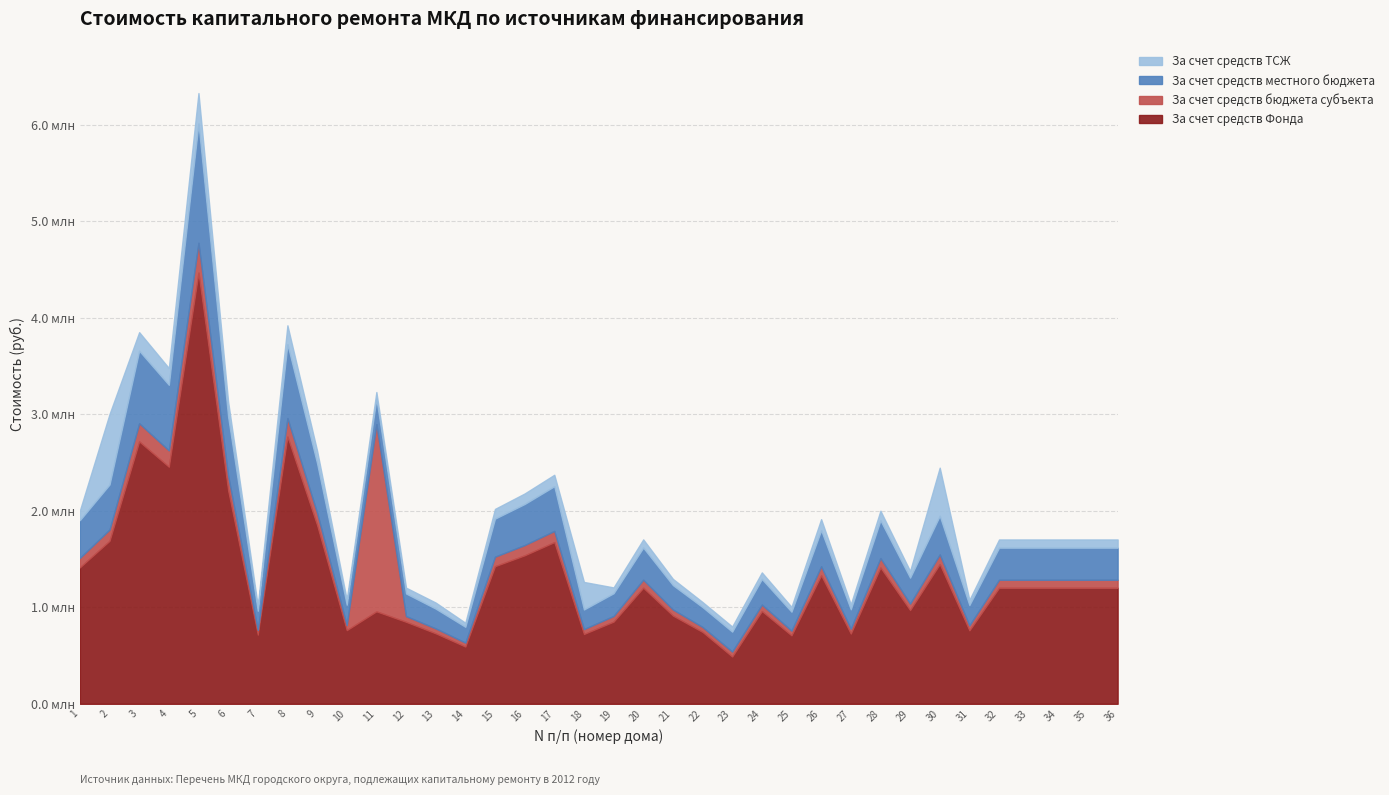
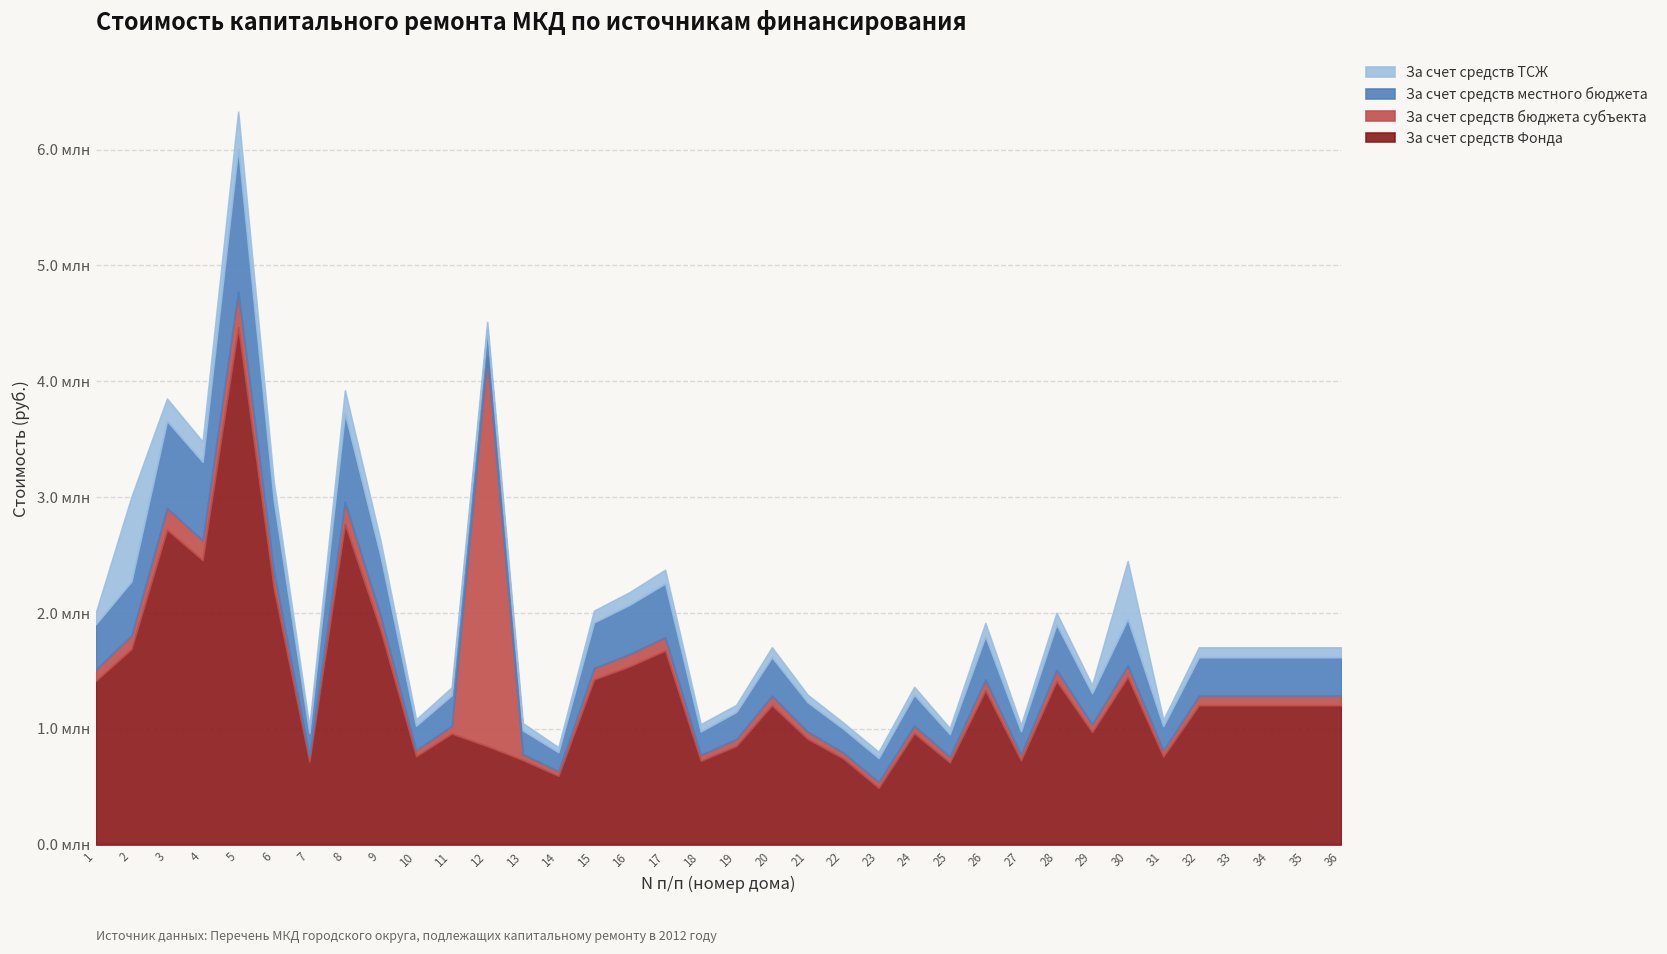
  {
    "За счет средств Фонда": {
      "1": "1.4 млн",
      "2": "1.7 млн",
      "3": "2.7 млн",
      "4": "2.5 млн",
      "5": "4.5 млн",
      "6": "2.2 млн",
      "7": "0.7 млн",
      "8": "2.8 млн",
      "9": "1.9 млн",
      "10": "0.8 млн",
      "11": "1.0 млн",
      "12": "0.8 млн",
      "13": "0.7 млн",
      "14": "0.6 млн",
      "15": "1.4 млн",
      "16": "1.5 млн",
      "17": "1.7 млн",
      "18": "0.7 млн",
      "19": "0.9 млн",
      "20": "1.2 млн",
      "21": "0.9 млн",
      "22": "0.7 млн",
      "23": "0.5 млн",
      "24": "1.0 млн",
      "25": "0.7 млн",
      "26": "1.3 млн",
      "27": "0.7 млн",
      "28": "1.4 млн",
      "29": "1.0 млн",
      "30": "1.4 млн",
      "31": "0.8 млн",
      "32": "1.2 млн",
      "33": "1.2 млн",
      "34": "1.2 млн",
      "35": "1.2 млн",
      "36": "1.2 млн"
    },
    "За счет средств бюджета субъекта": {
      "1": "0.1 млн",
      "2": "0.1 млн",
      "3": "0.2 млн",
      "4": "0.2 млн",
      "5": "0.3 млн",
      "6": "0.2 млн",
      "7": "0.0 млн",
      "8": "0.2 млн",
      "9": "0.1 млн",
      "10": "0.1 млн",
-     "11": "1.9 млн",
-     "12": "0.1 млн",
+     "11": "0.1 млн",
+     "12": "3.4 млн",
      "13": "0.1 млн",
      "14": "0.0 млн",
      "15": "0.1 млн",
      "16": "0.1 млн",
      "17": "0.1 млн",
      "18": "0.1 млн",
      "19": "0.1 млн",
      "20": "0.1 млн",
      "21": "0.1 млн",
      "22": "0.1 млн",
      "23": "0.1 млн",
      "24": "0.1 млн",
      "25": "0.0 млн",
      "26": "0.1 млн",
      "27": "0.1 млн",
      "28": "0.1 млн",
      "29": "0.1 млн",
      "30": "0.1 млн",
      "31": "0.1 млн",
      "32": "0.1 млн",
      "33": "0.1 млн",
      "34": "0.1 млн",
      "35": "0.1 млн",
      "36": "0.1 млн"
    },
    "За счет средств местного бюджета": {
      "1": "0.4 млн",
      "2": "0.5 млн",
      "3": "0.8 млн",
      "4": "0.7 млн",
      "5": "1.2 млн",
      "6": "0.6 млн",
      "7": "0.2 млн",
      "8": "0.8 млн",
      "9": "0.5 млн",
      "10": "0.2 млн",
      "11": "0.3 млн",
      "12": "0.2 млн",
      "13": "0.2 млн",
      "14": "0.2 млн",
      "15": "0.4 млн",
      "16": "0.4 млн",
      "17": "0.5 млн",
      "18": "0.2 млн",
      "19": "0.2 млн",
      "20": "0.3 млн",
      "21": "0.3 млн",
      "22": "0.2 млн",
      "23": "0.2 млн",
      "24": "0.3 млн",
      "25": "0.2 млн",
      "26": "0.4 млн",
      "27": "0.2 млн",
      "28": "0.4 млн",
      "29": "0.3 млн",
      "30": "0.4 млн",
      "31": "0.2 млн",
      "32": "0.3 млн",
      "33": "0.3 млн",
      "34": "0.3 млн",
      "35": "0.3 млн",
      "36": "0.3 млн"
    },
    "За счет средств ТСЖ": {
      "1": "0.1 млн",
      "2": "0.7 млн",
      "3": "0.2 млн",
      "4": "0.2 млн",
      "5": "0.3 млн",
      "6": "0.2 млн",
      "7": "0.1 млн",
      "8": "0.2 млн",
      "9": "0.1 млн",
      "10": "0.1 млн",
      "11": "0.1 млн",
      "12": "0.1 млн",
      "13": "0.1 млн",
      "14": "0.0 млн",
      "15": "0.1 млн",
      "16": "0.1 млн",
      "17": "0.1 млн",
-     "18": "0.3 млн",
+     "18": "0.1 млн",
      "19": "0.1 млн",
      "20": "0.1 млн",
      "21": "0.1 млн",
      "22": "0.1 млн",
      "23": "0.1 млн",
      "24": "0.1 млн",
      "25": "0.1 млн",
      "26": "0.1 млн",
      "27": "0.1 млн",
      "28": "0.1 млн",
      "29": "0.1 млн",
      "30": "0.5 млн",
      "31": "0.1 млн",
      "32": "0.1 млн",
      "33": "0.1 млн",
      "34": "0.1 млн",
      "35": "0.1 млн",
      "36": "0.1 млн"
    }
  }
